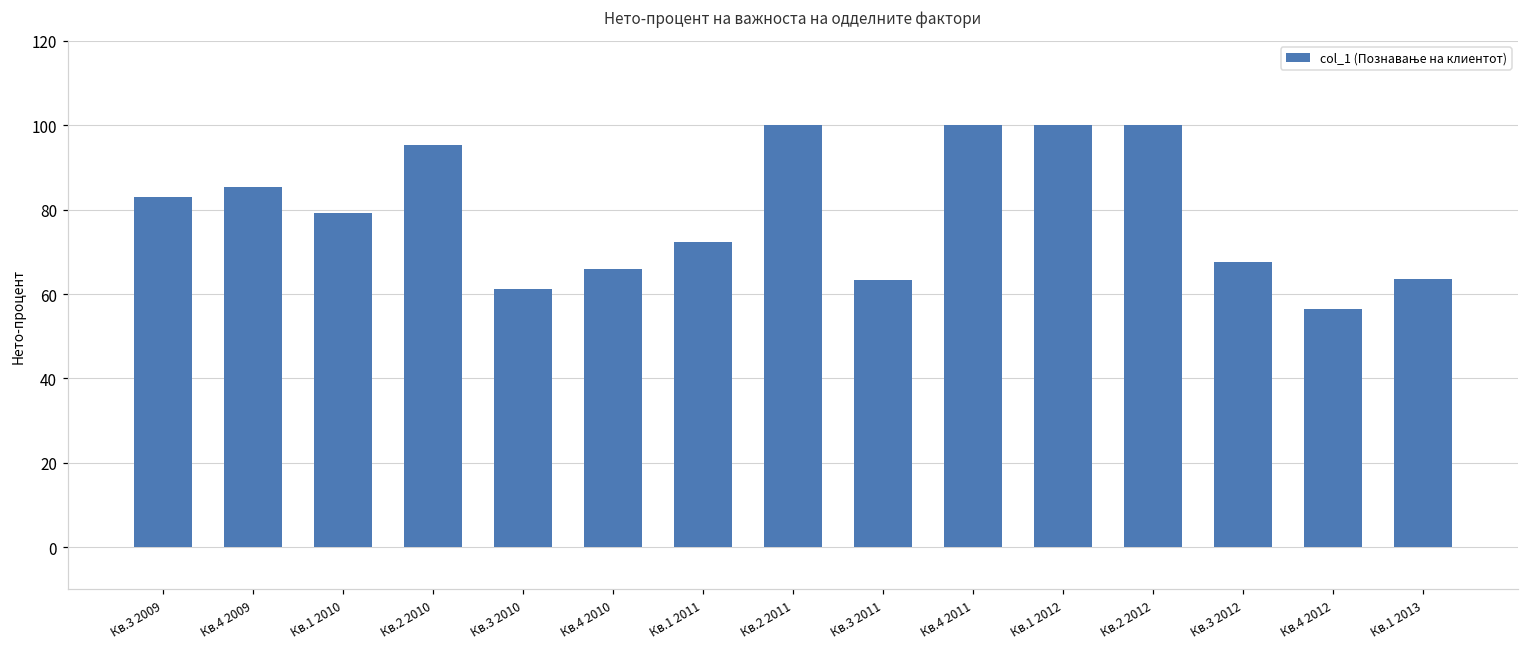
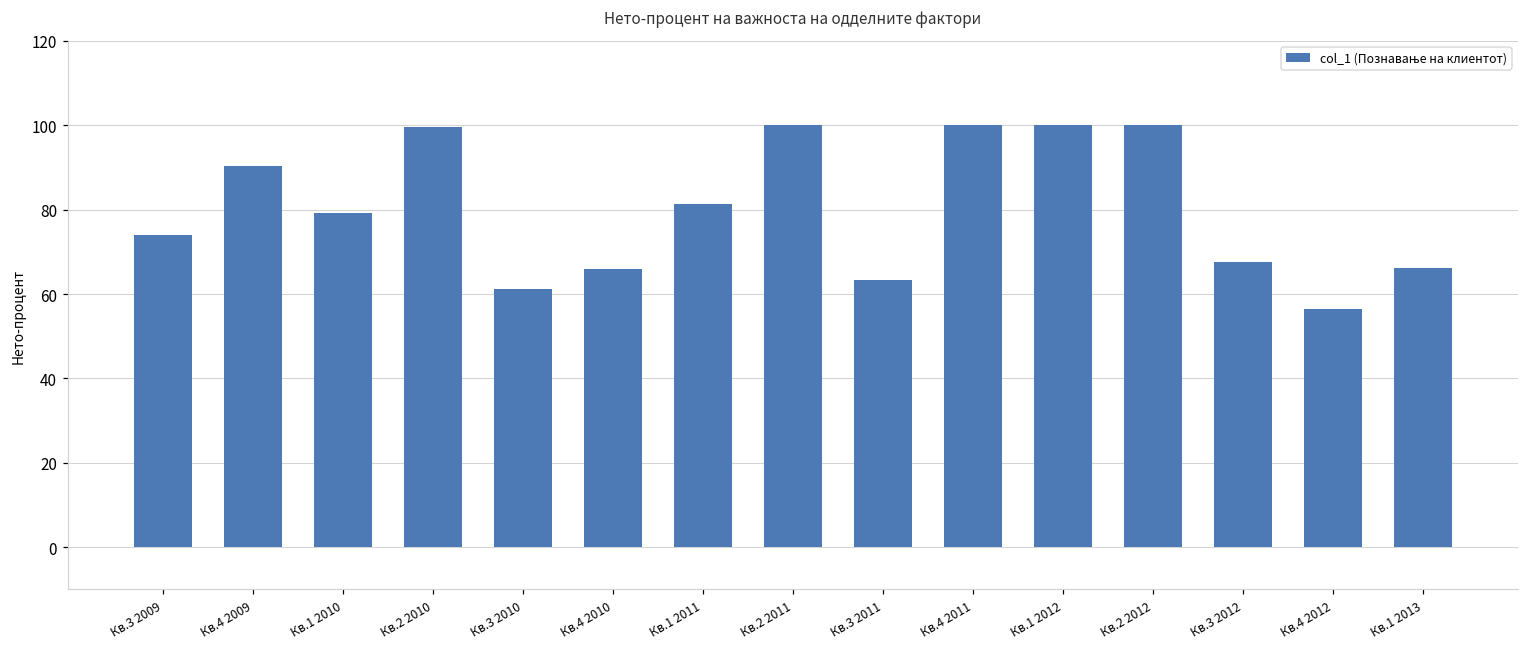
  {
-   "Кв.3 2009": 83,
-   "Кв.4 2009": 85,
+   "Кв.3 2009": 74,
+   "Кв.4 2009": 90,
    "Кв.1 2010": 79,
-   "Кв.2 2010": 95,
+   "Кв.2 2010": 100,
    "Кв.3 2010": 61,
    "Кв.4 2010": 66,
-   "Кв.1 2011": 72,
+   "Кв.1 2011": 81,
    "Кв.2 2011": 100,
    "Кв.3 2011": 63,
    "Кв.4 2011": 100,
    "Кв.1 2012": 100,
    "Кв.2 2012": 100,
    "Кв.3 2012": 68,
    "Кв.4 2012": 57,
-   "Кв.1 2013": 64
+   "Кв.1 2013": 66
  }
